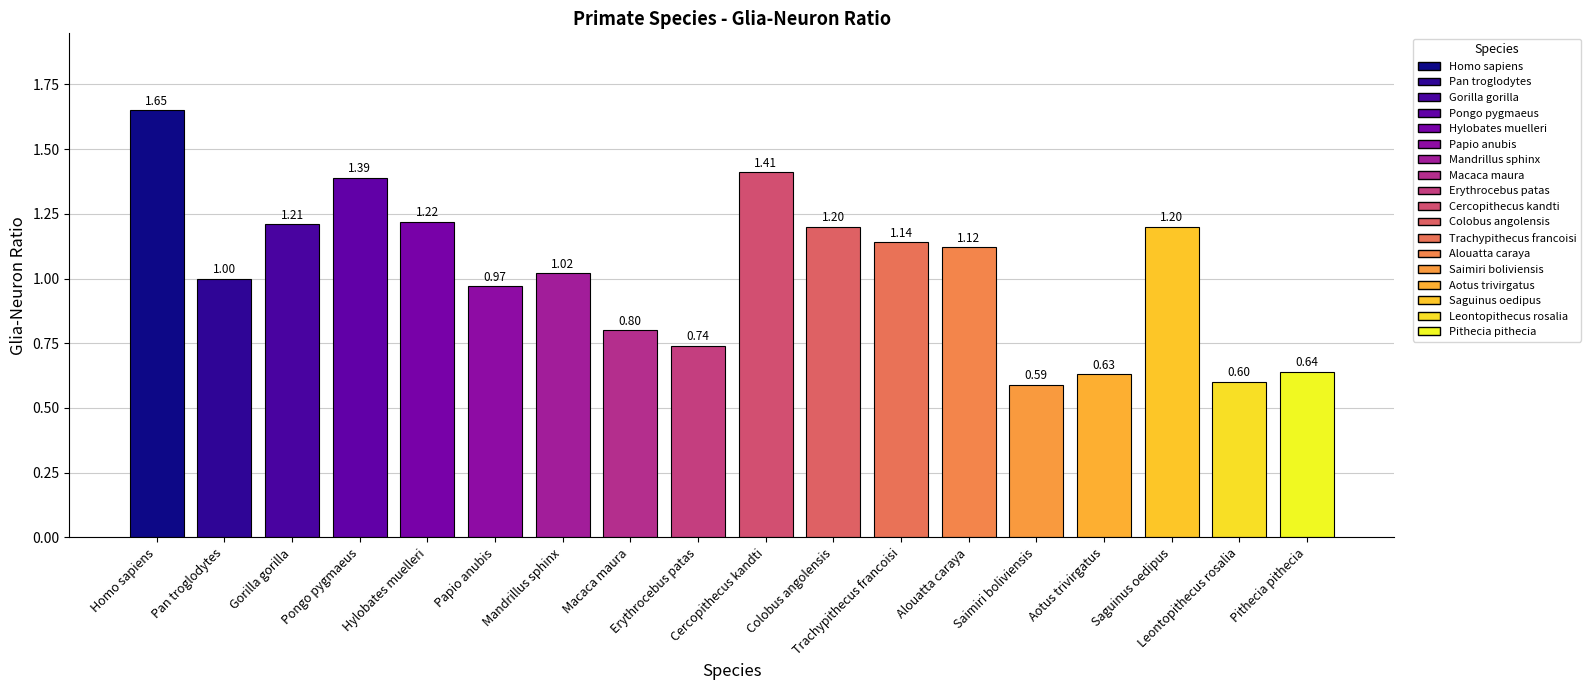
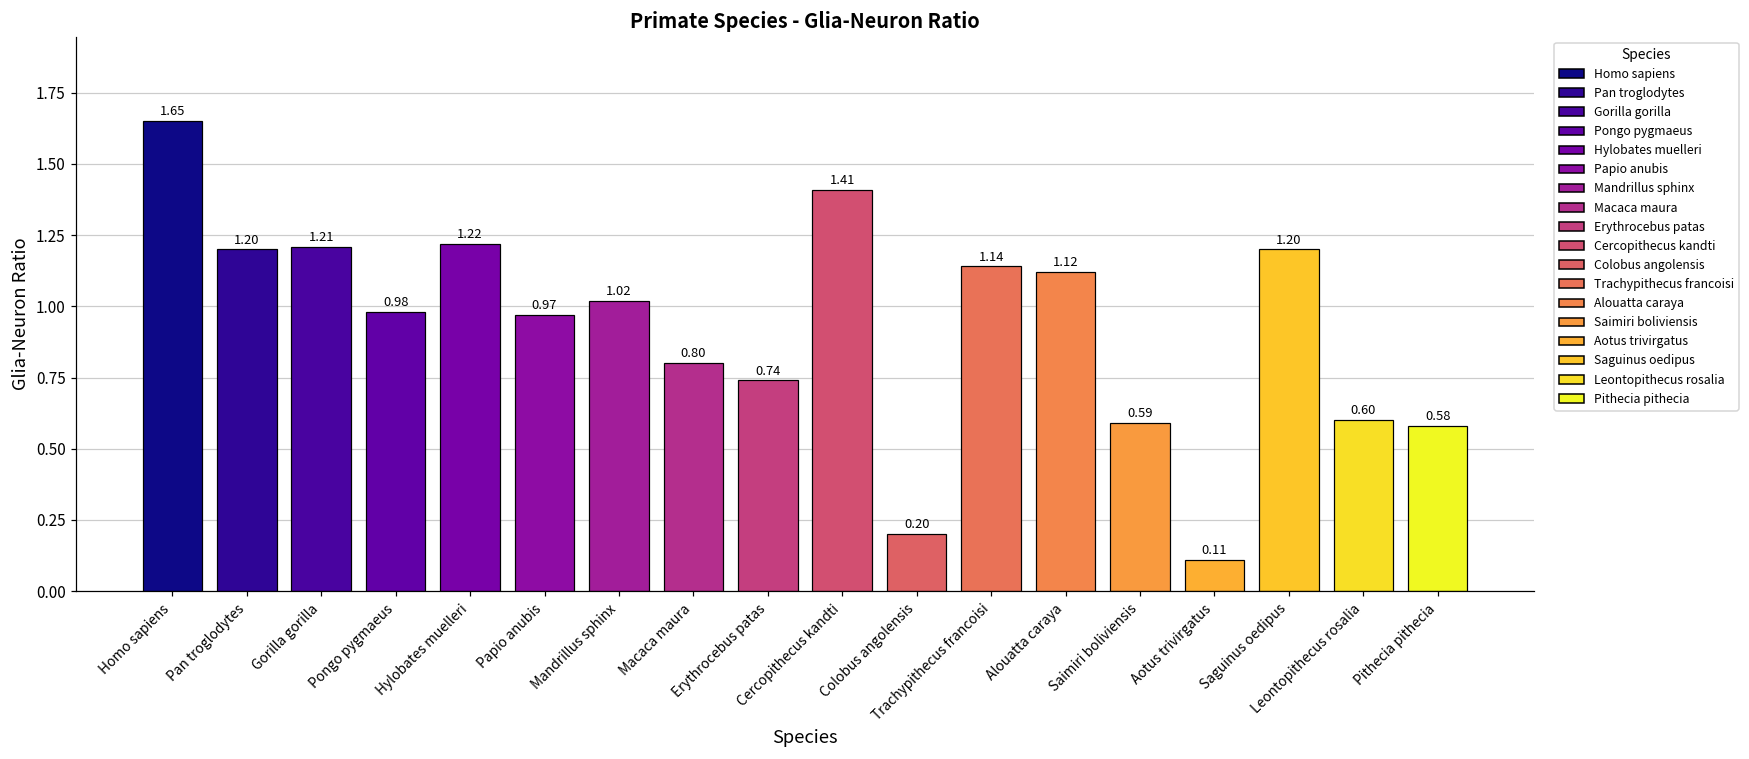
  {
    "Homo sapiens": 1.65,
-   "Pan troglodytes": 1.00,
+   "Pan troglodytes": 1.20,
    "Gorilla gorilla": 1.21,
-   "Pongo pygmaeus": 1.39,
+   "Pongo pygmaeus": 0.98,
    "Hylobates muelleri": 1.22,
    "Papio anubis": 0.97,
    "Mandrillus sphinx": 1.02,
    "Macaca maura": 0.80,
    "Erythrocebus patas": 0.74,
    "Cercopithecus kandti": 1.41,
-   "Colobus angolensis": 1.20,
+   "Colobus angolensis": 0.20,
    "Trachypithecus francoisi": 1.14,
    "Alouatta caraya": 1.12,
    "Saimiri boliviensis": 0.59,
-   "Aotus trivirgatus": 0.63,
+   "Aotus trivirgatus": 0.11,
    "Saguinus oedipus": 1.20,
    "Leontopithecus rosalia": 0.60,
-   "Pithecia pithecia": 0.64
+   "Pithecia pithecia": 0.58
  }
